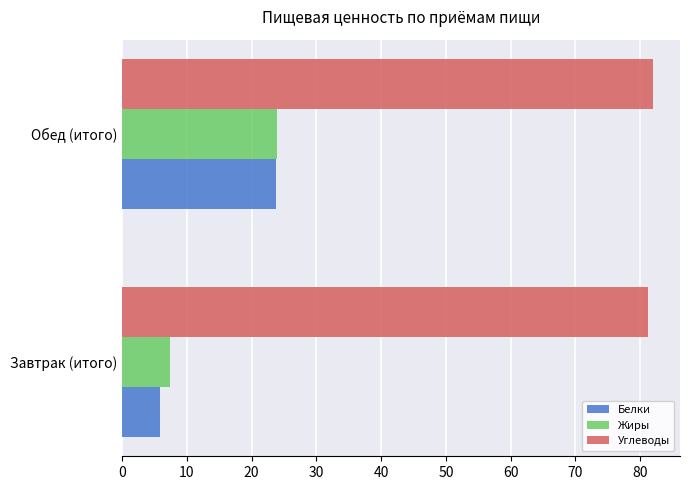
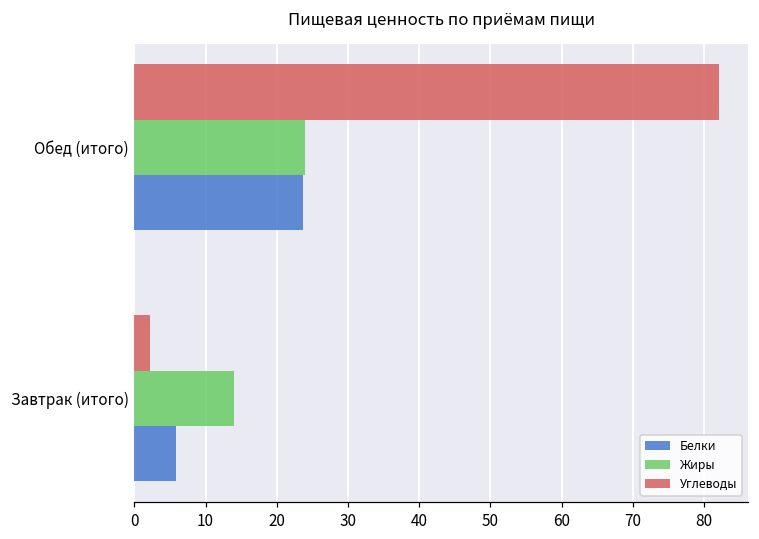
  {
    "Белки": {
      "Обед (итого)": 24,
      "Завтрак (итого)": 6
    },
    "Жиры": {
      "Обед (итого)": 24,
-     "Завтрак (итого)": 7
+     "Завтрак (итого)": 14
    },
    "Углеводы": {
      "Обед (итого)": 82,
-     "Завтрак (итого)": 81
+     "Завтрак (итого)": 2
    }
  }
